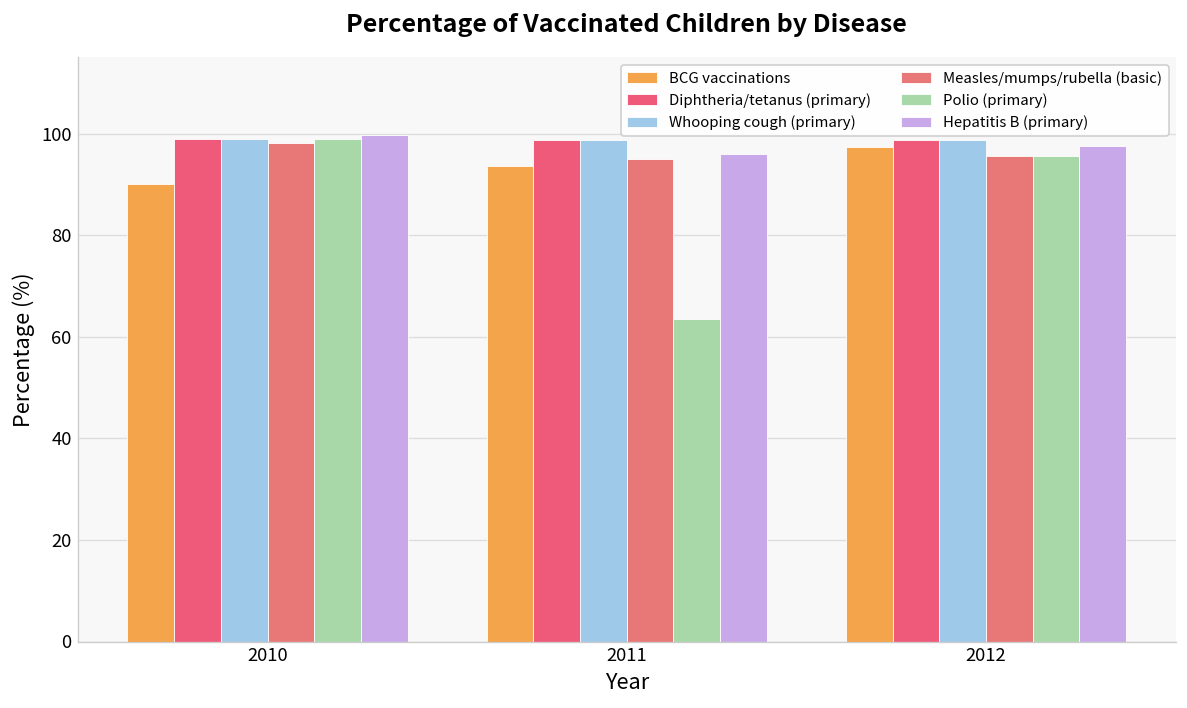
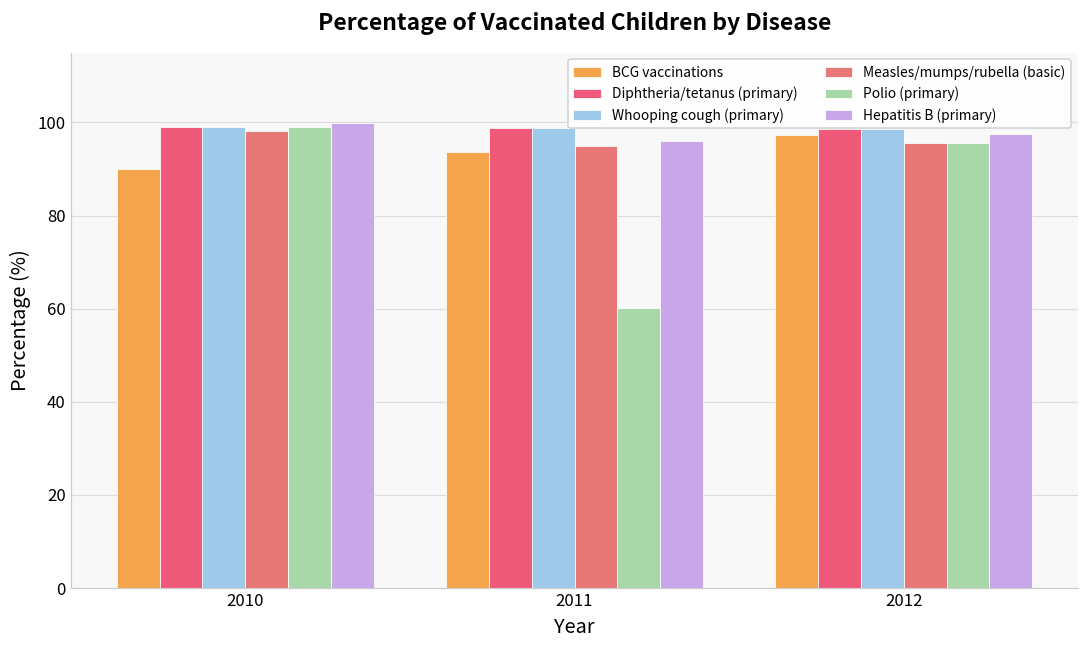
  {
    "BCG vaccinations": {
      "2010": 90,
      "2011": 94,
      "2012": 97
    },
    "Polio (primary)": {
      "2010": 99,
-     "2011": 64,
+     "2011": 60,
      "2012": 96
    }
  }
